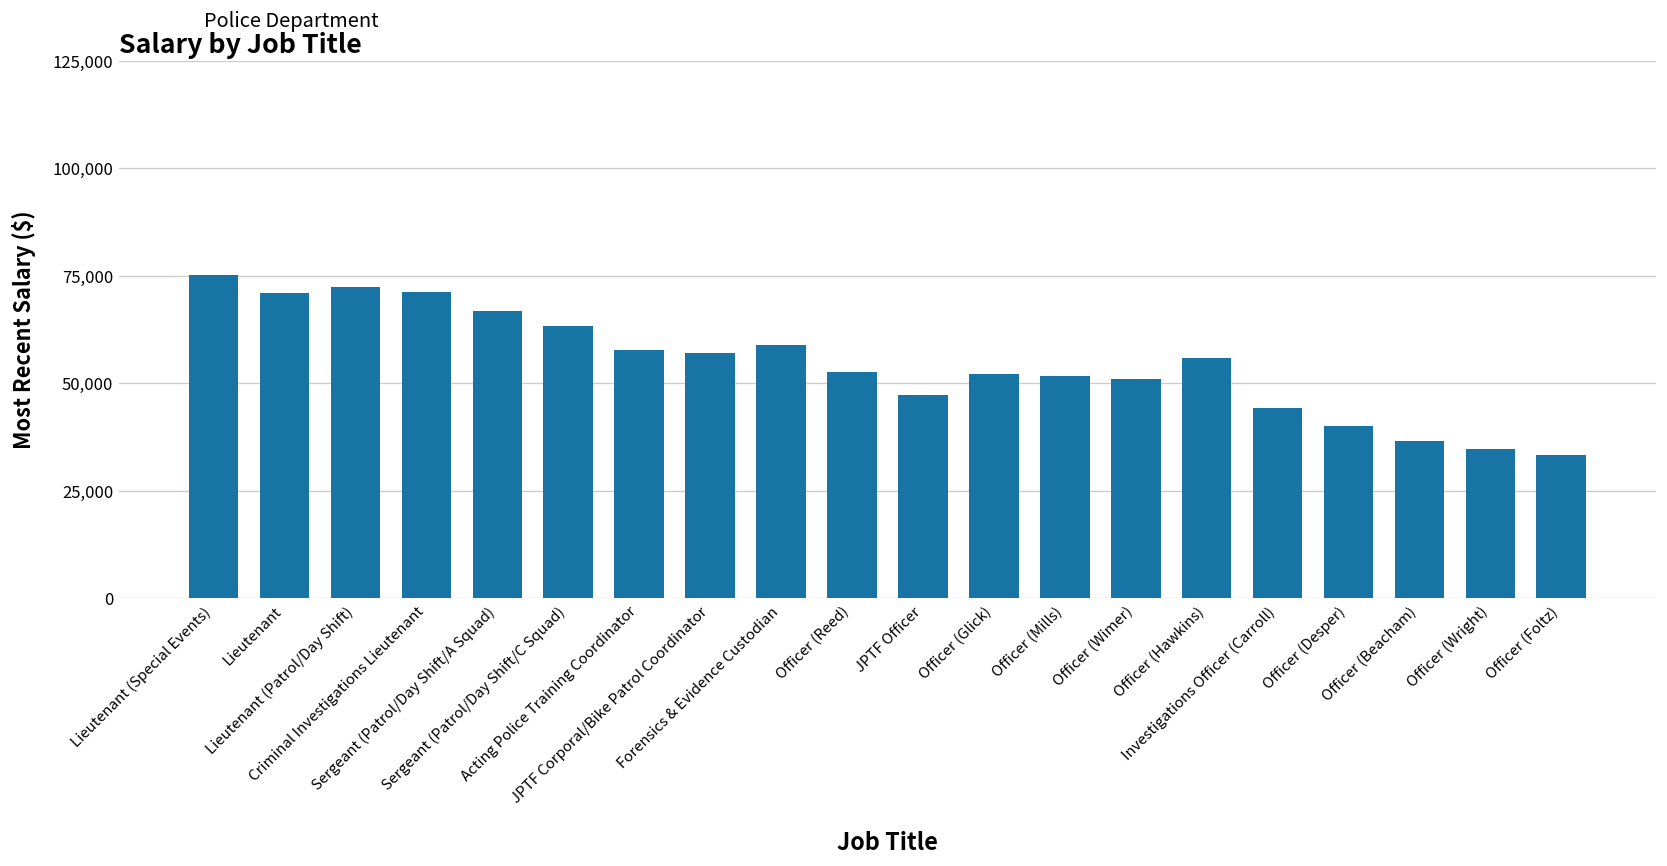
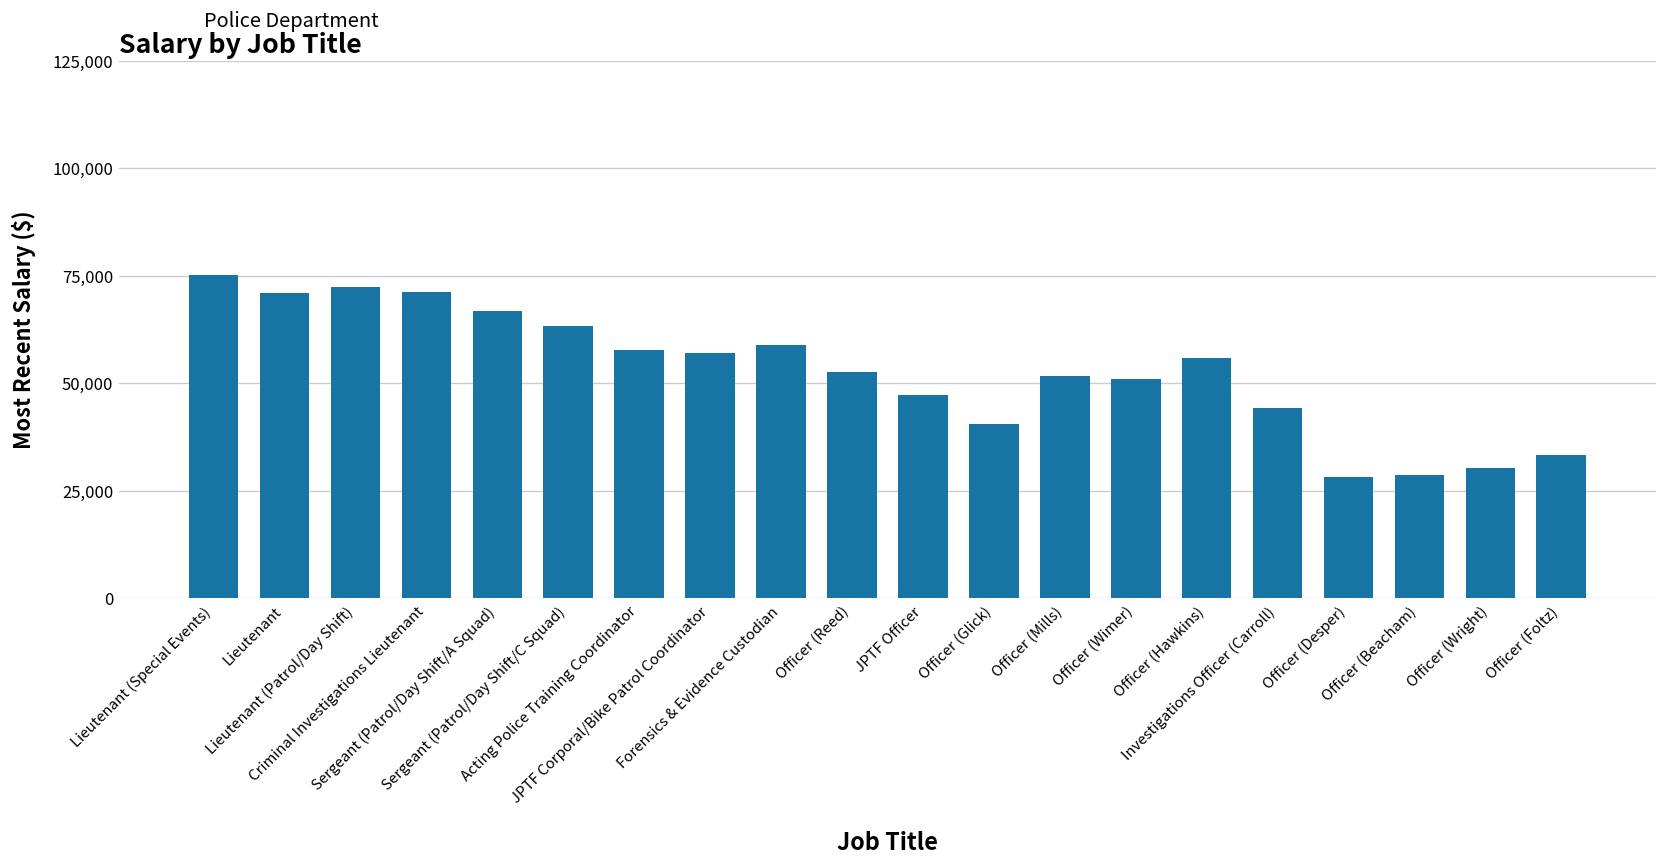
  {
    "Lieutenant (Special Events)": "75,000",
    "Lieutenant": "71,000",
    "Lieutenant (Patrol/Day Shift)": "72,000",
    "Criminal Investigations Lieutenant": "71,000",
    "Sergeant (Patrol/Day Shift/A Squad)": "67,000",
    "Sergeant (Patrol/Day Shift/C Squad)": "63,000",
    "Acting Police Training Coordinator": "58,000",
    "JPTF Corporal/Bike Patrol Coordinator": "57,000",
    "Forensics & Evidence Custodian": "59,000",
    "Officer (Reed)": "53,000",
    "JPTF Officer": "47,000",
-   "Officer (Glick)": "52,000",
+   "Officer (Glick)": "41,000",
    "Officer (Mills)": "52,000",
    "Officer (Wimer)": "51,000",
    "Officer (Hawkins)": "56,000",
    "Investigations Officer (Carroll)": "44,000",
-   "Officer (Desper)": "40,000",
-   "Officer (Beacham)": "37,000",
-   "Officer (Wright)": "35,000",
+   "Officer (Desper)": "28,000",
+   "Officer (Beacham)": "29,000",
+   "Officer (Wright)": "30,000",
    "Officer (Foltz)": "33,000"
  }
